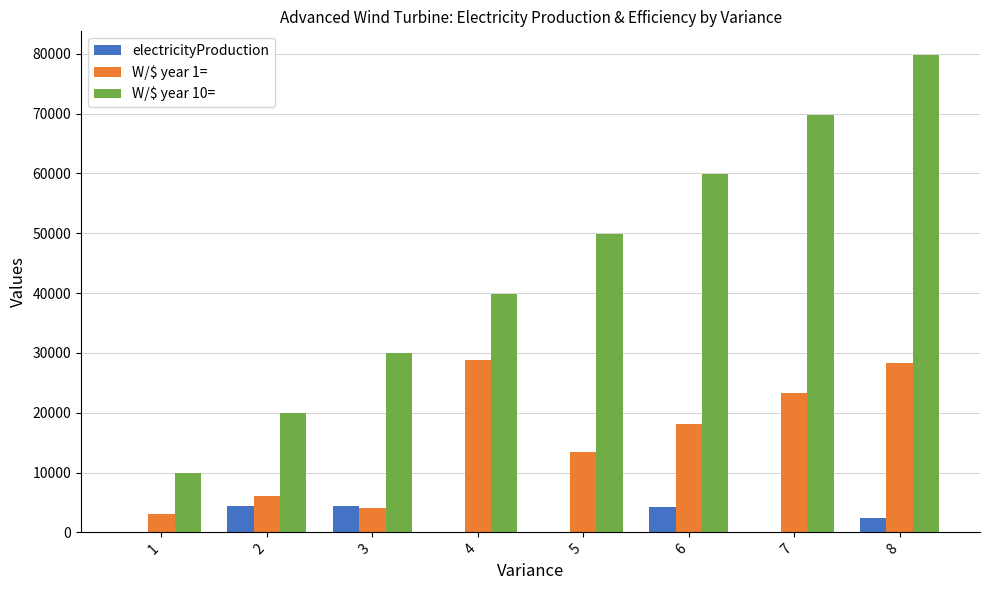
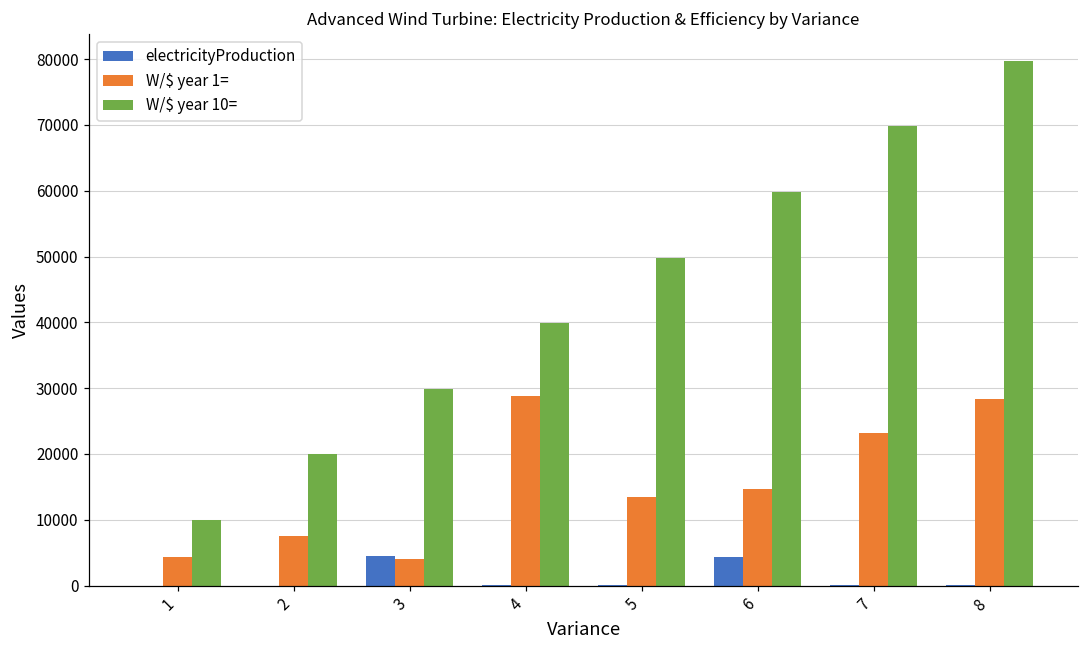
  {
    "electricityProduction": {
-     "2": 4000,
+     "2": 0,
      "3": 4000,
      "6": 4000,
-     "8": 2000
+     "8": 0
    },
    "W/$ year 1=": {
-     "1": 3000,
-     "2": 6000,
+     "1": 4000,
+     "2": 7000,
      "3": 4000,
      "4": 29000,
      "5": 13000,
-     "6": 18000,
+     "6": 15000,
      "7": 23000,
      "8": 28000
    },
    "W/$ year 10=": {
      "1": 10000,
      "2": 20000,
      "3": 30000,
      "4": 40000,
      "5": 50000,
      "6": 60000,
      "7": 70000,
      "8": 80000
    }
  }
